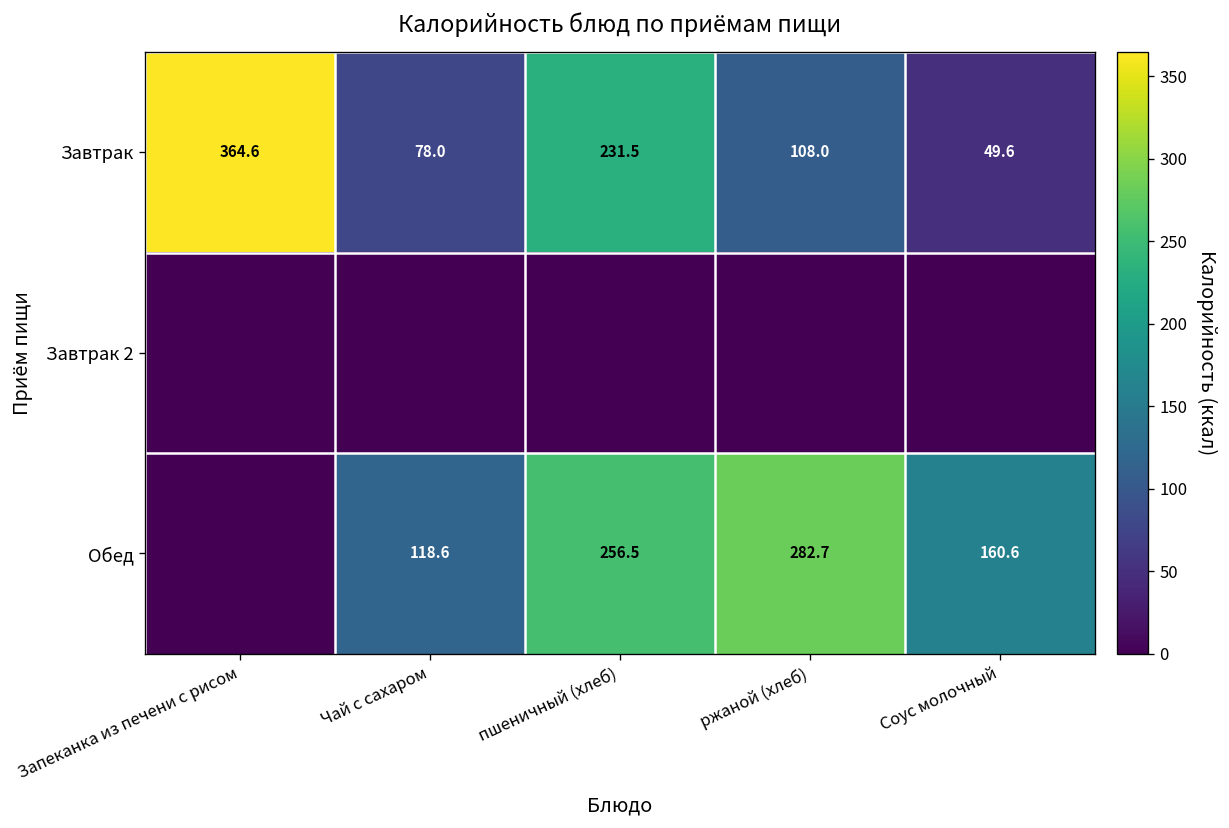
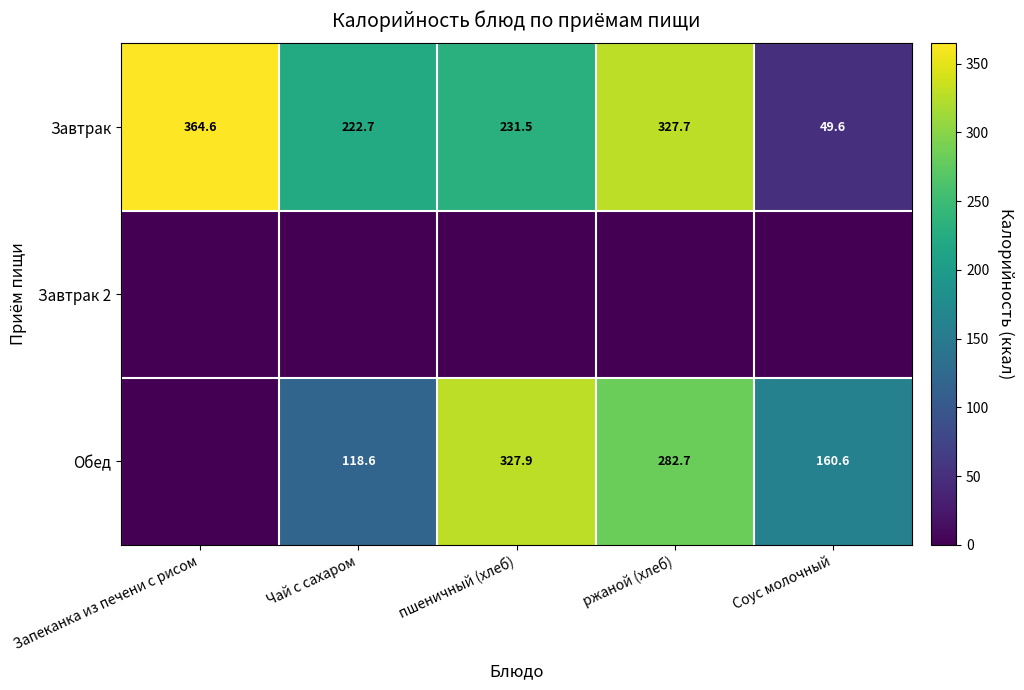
  {
    "Завтрак": {
      "Запеканка из печени с рисом": 364.6,
-     "Чай с сахаром": 78.0,
+     "Чай с сахаром": 222.7,
      "пшеничный (хлеб)": 231.5,
-     "ржаной (хлеб)": 108.0,
+     "ржаной (хлеб)": 327.7,
      "Соус молочный": 49.6
    },
    "Обед": {
      "Чай с сахаром": 118.6,
-     "пшеничный (хлеб)": 256.5,
+     "пшеничный (хлеб)": 327.9,
      "ржаной (хлеб)": 282.7,
      "Соус молочный": 160.6
    }
  }
